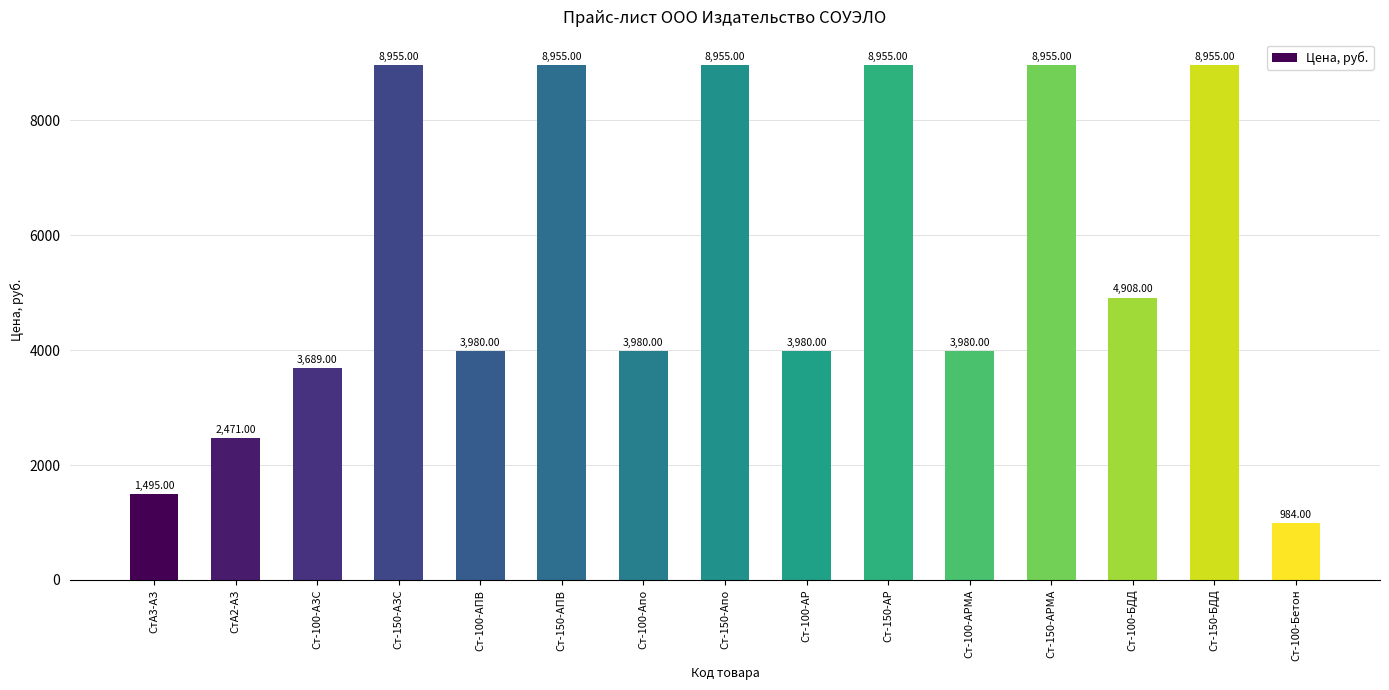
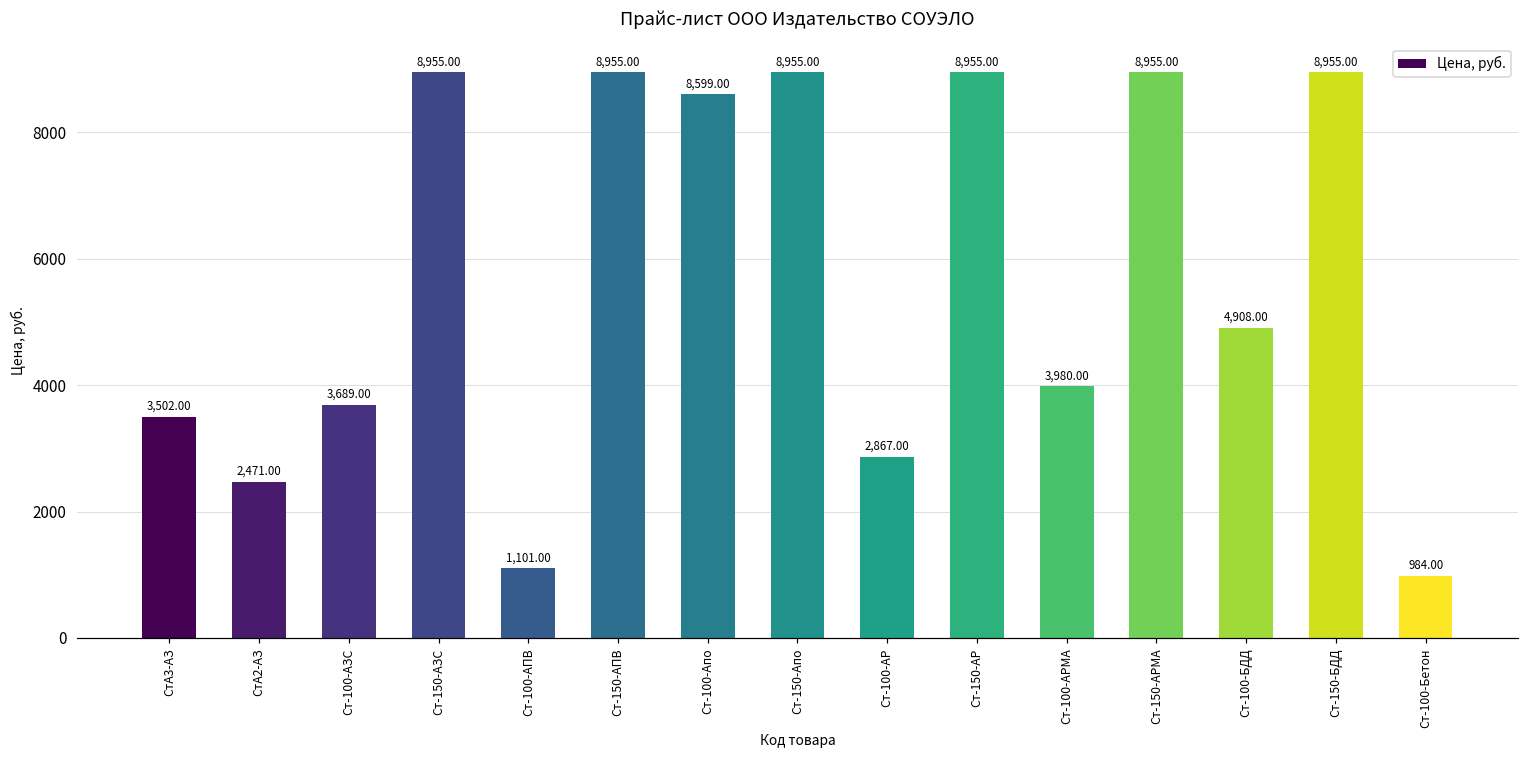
  {
-   "СтА3-АЗ": "1,495.00",
+   "СтА3-АЗ": "3,502.00",
    "СтА2-АЗ": "2,471.00",
    "Ст-100-АЗС": "3,689.00",
    "Ст-150-АЗС": "8,955.00",
-   "Ст-100-АПВ": "3,980.00",
+   "Ст-100-АПВ": "1,101.00",
    "Ст-150-АПВ": "8,955.00",
-   "Ст-100-Апо": "3,980.00",
+   "Ст-100-Апо": "8,599.00",
    "Ст-150-Апо": "8,955.00",
-   "Ст-100-АР": "3,980.00",
+   "Ст-100-АР": "2,867.00",
    "Ст-150-АР": "8,955.00",
    "Ст-100-АРМА": "3,980.00",
    "Ст-150-АРМА": "8,955.00",
    "Ст-100-БДД": "4,908.00",
    "Ст-150-БДД": "8,955.00",
    "Ст-100-Бетон": "984.00"
  }
